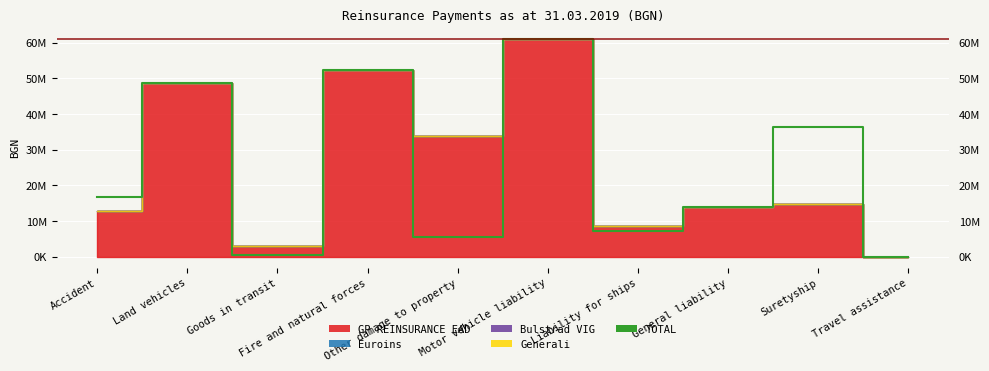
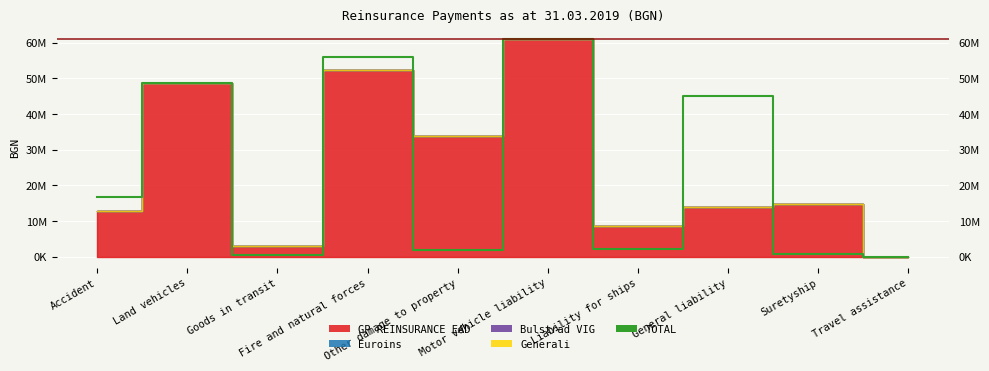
  {
    "TOTAL": {
      "Accident": 17000000,
      "Land vehicles": 49000000,
      "Goods in transit": 1000000,
-     "Fire and natural forces": 52000000,
-     "Other damage to property": 5000000,
+     "Fire and natural forces": 56000000,
+     "Other damage to property": 2000000,
      "Motor vehicle liability": 61000000,
-     "Liability for ships": 7000000,
-     "General liability": 14000000,
-     "Suretyship": 36000000
+     "Liability for ships": 2000000,
+     "General liability": 45000000,
+     "Suretyship": 1000000
    }
  }
